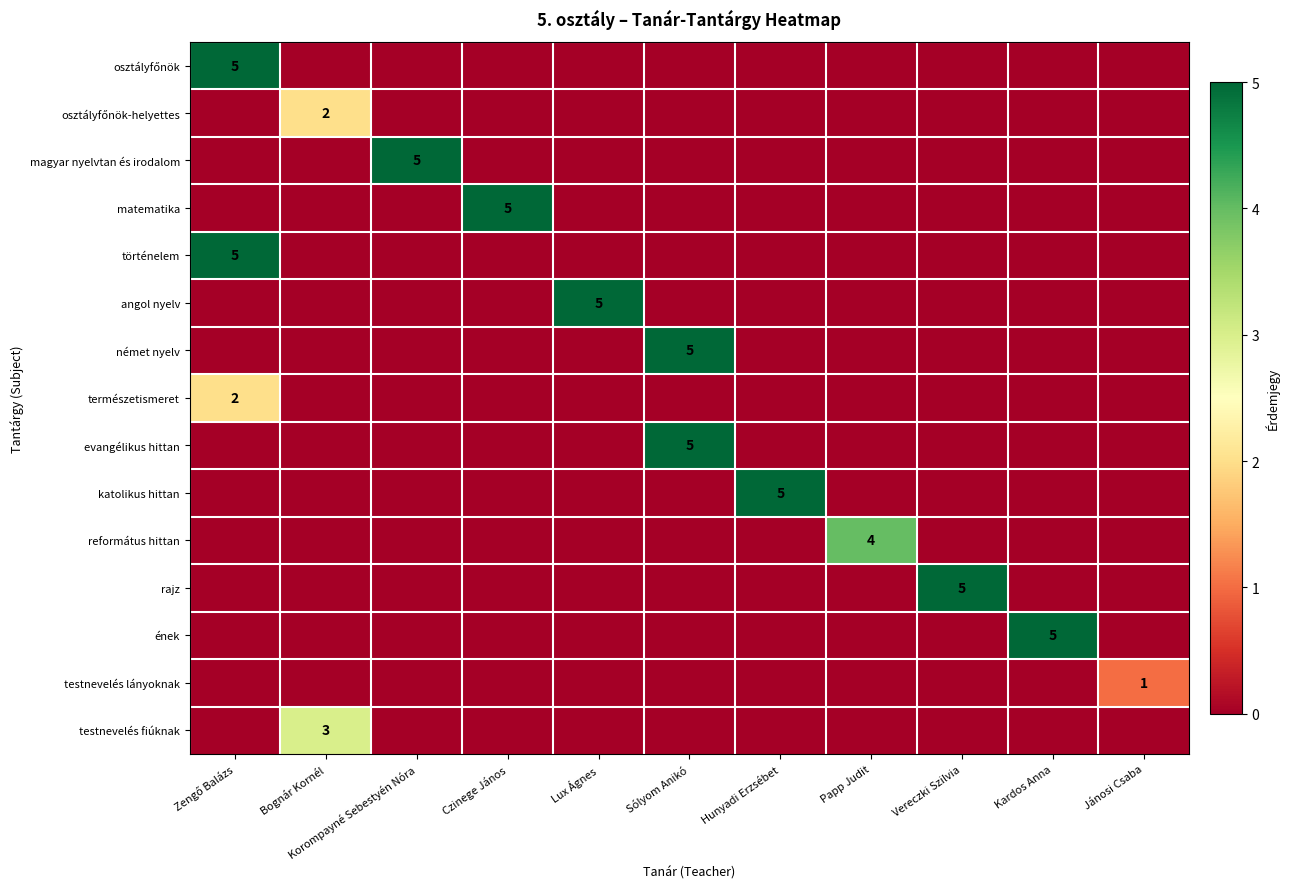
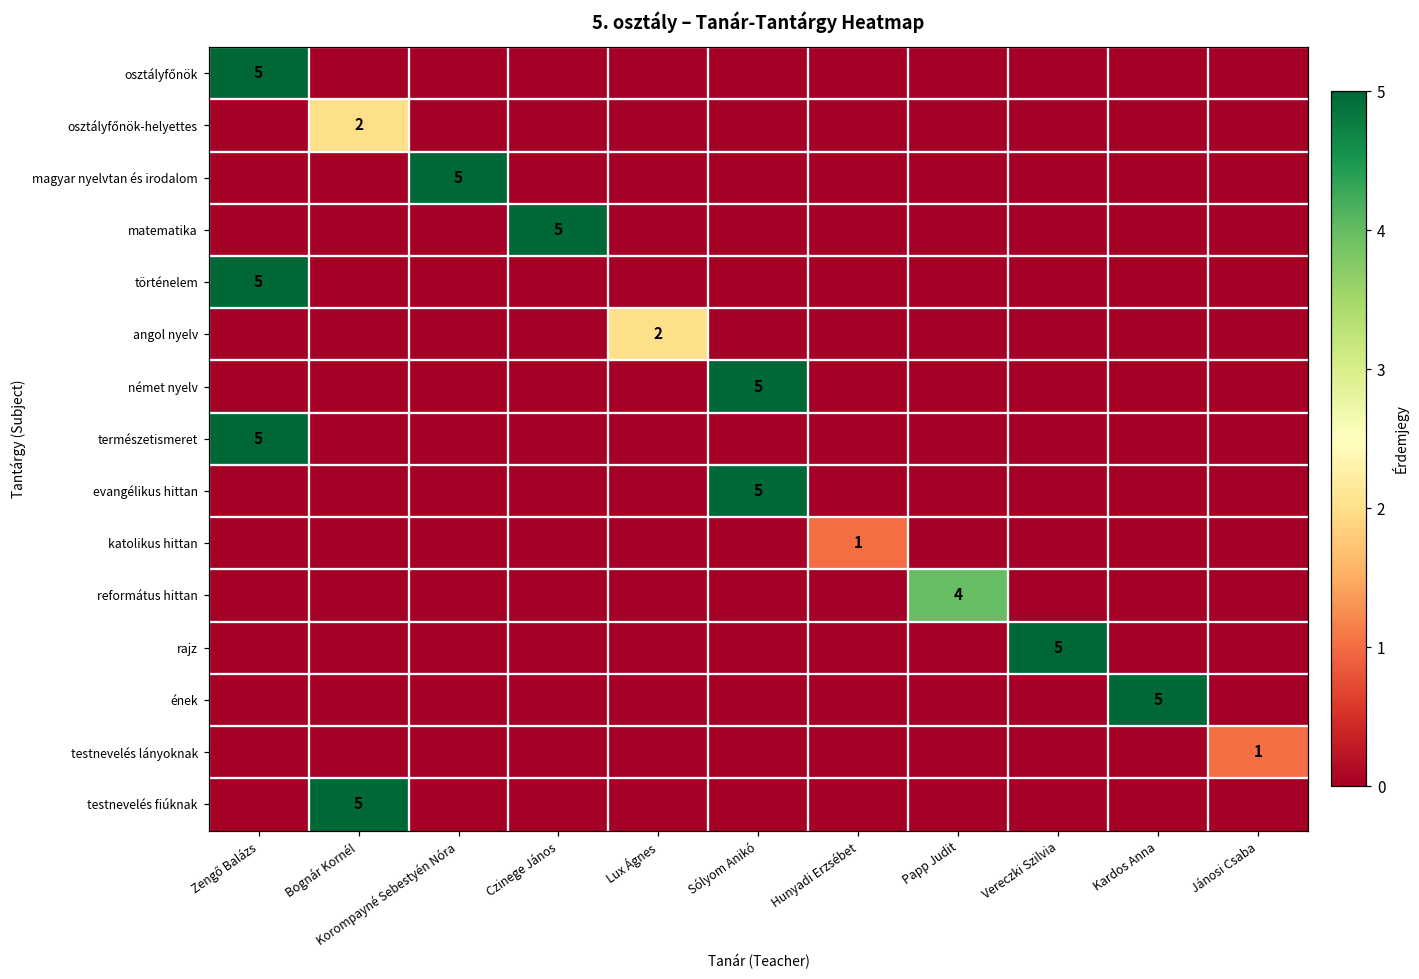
  {
    "osztályfőnök": {
      "Zengő Balázs": 5
    },
    "osztályfőnök-helyettes": {
      "Bognár Kornél": 2
    },
    "magyar nyelvtan és irodalom": {
      "Korompayné Sebestyén Nóra": 5
    },
    "matematika": {
      "Czinege János": 5
    },
    "történelem": {
      "Zengő Balázs": 5
    },
    "angol nyelv": {
-     "Lux Ágnes": 5
+     "Lux Ágnes": 2
    },
    "német nyelv": {
      "Sólyom Anikó": 5
    },
    "természetismeret": {
-     "Zengő Balázs": 2
+     "Zengő Balázs": 5
    },
    "evangélikus hittan": {
      "Sólyom Anikó": 5
    },
    "katolikus hittan": {
-     "Hunyadi Erzsébet": 5
+     "Hunyadi Erzsébet": 1
    },
    "református hittan": {
      "Papp Judit": 4
    },
    "rajz": {
      "Vereczki Szilvia": 5
    },
    "ének": {
      "Kardos Anna": 5
    },
    "testnevelés lányoknak": {
      "Jánosi Csaba": 1
    },
    "testnevelés fiúknak": {
-     "Bognár Kornél": 3
+     "Bognár Kornél": 5
    }
  }
